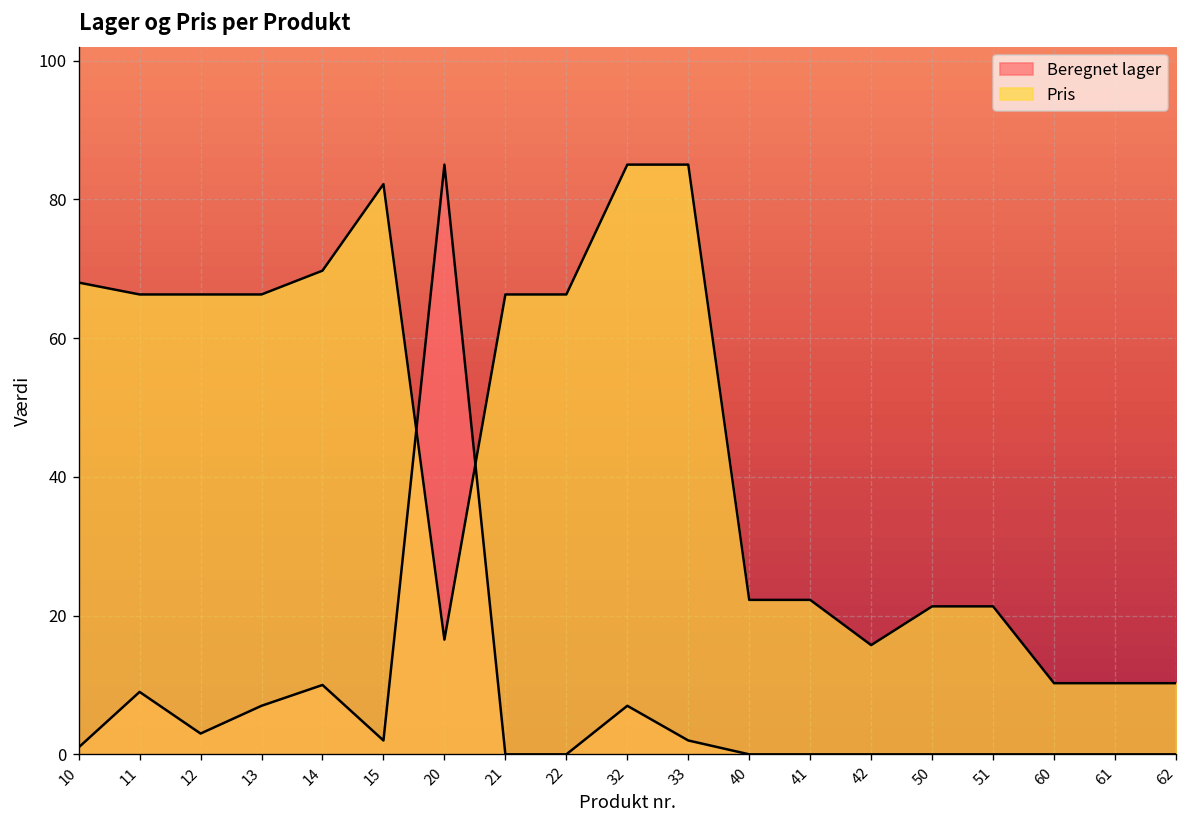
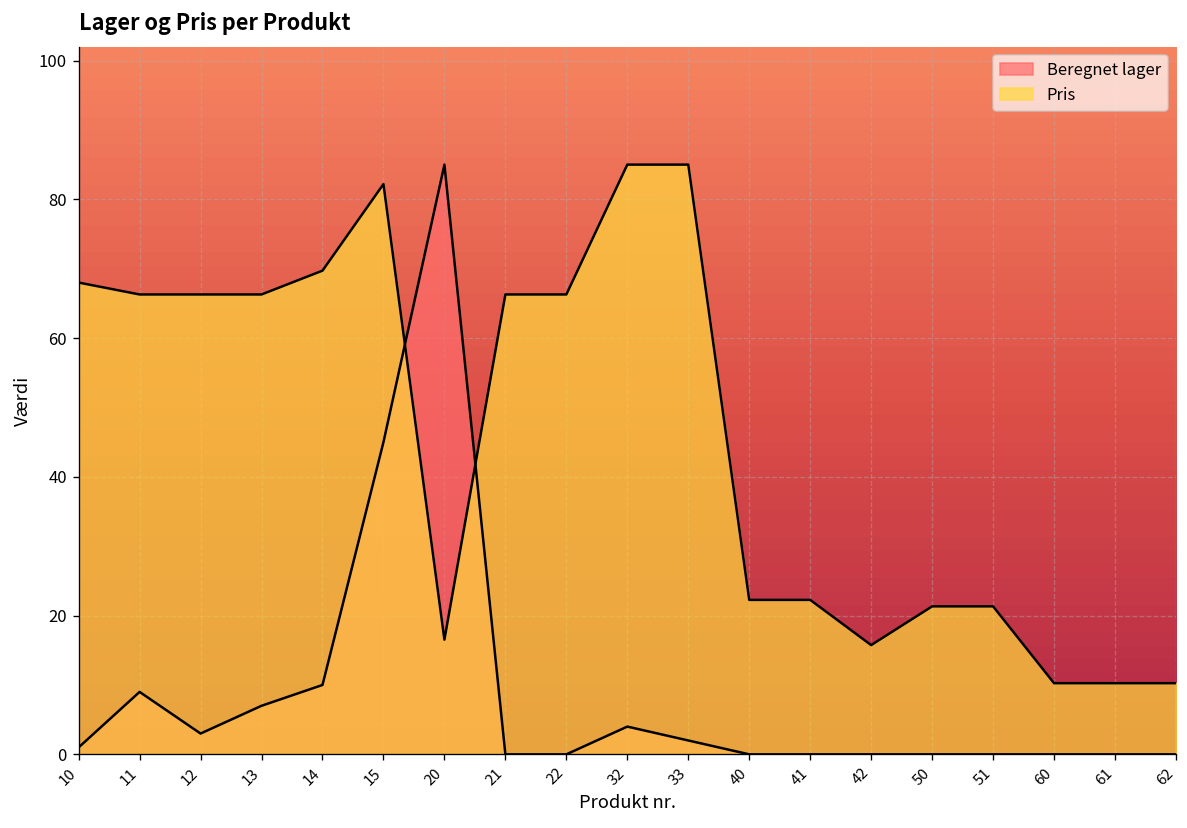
  {
    "Beregnet lager": {
      "10": 1,
      "11": 9,
      "12": 3,
      "13": 7,
      "14": 10,
-     "15": 2,
+     "15": 45,
      "20": 85,
      "21": 0,
      "22": 0,
-     "32": 7,
+     "32": 4,
      "33": 2,
      "40": 0,
      "41": 0,
      "42": 0,
      "50": 0,
      "51": 0,
      "60": 0,
      "61": 0,
      "62": 0
    },
    "Pris": {
      "10": 68,
      "11": 66,
      "12": 66,
      "13": 66,
      "14": 70,
      "15": 82,
      "20": 17,
      "21": 66,
      "22": 66,
      "32": 85,
      "33": 85,
      "40": 22,
      "41": 22,
      "42": 16,
      "50": 21,
      "51": 21,
      "60": 10,
      "61": 10,
      "62": 10
    }
  }
